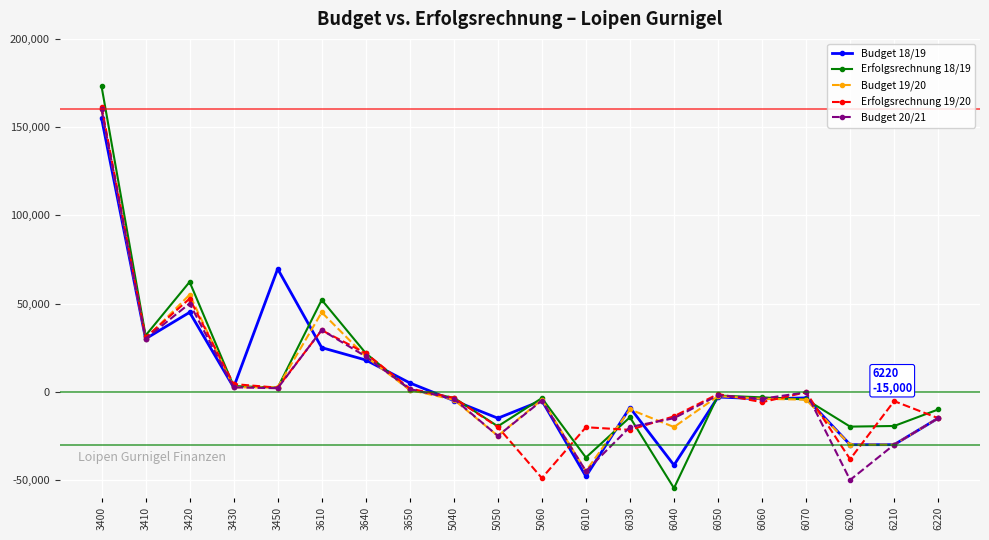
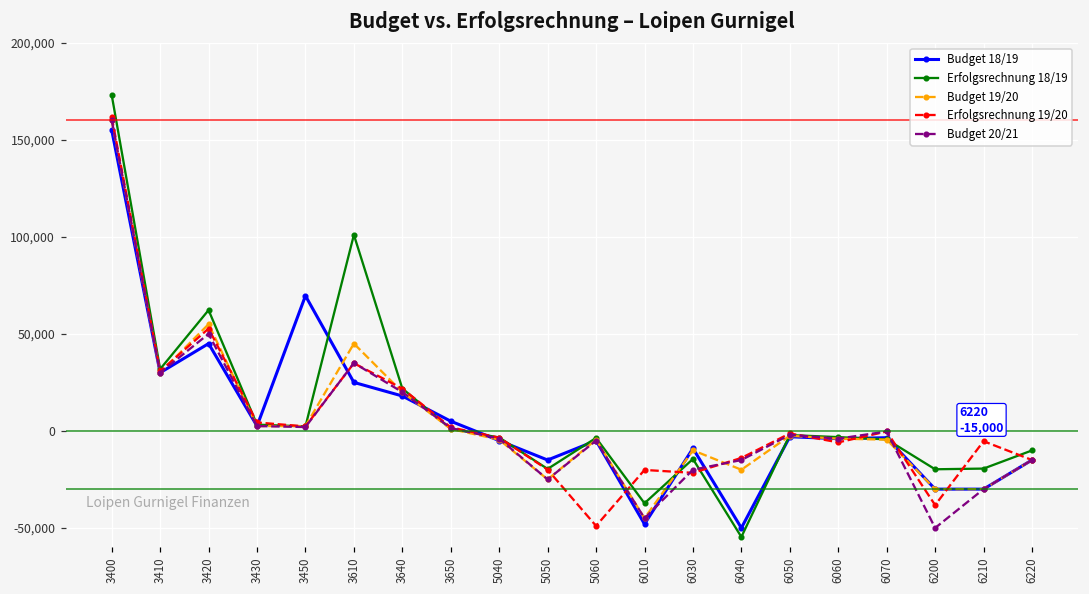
  {
    "Budget 18/19": {
      "3400": "155,000",
      "3420": "45,000",
      "3450": "70,000",
      "3610": "25,000",
      "3640": "18,000",
      "3650": "5,000",
      "5050": "-15,000",
      "6010": "-48,000",
-     "6040": "-42,000"
+     "6040": "-50,000"
    },
    "Erfolgsrechnung 18/19": {
      "3400": "173,000",
      "3420": "62,000",
-     "3610": "52,000",
+     "3610": "101,000",
      "6010": "-37,000",
      "6030": "-14,000",
      "6040": "-55,000",
      "6200": "-20,000",
      "6210": "-19,000",
      "6220": "-10,000"
    },
    "Budget 19/20": {
      "3420": "55,000",
      "3610": "45,000",
      "6040": "-20,000"
    },
    "Erfolgsrechnung 19/20": {
      "3400": "162,000",
      "3420": "53,000",
      "5060": "-49,000",
      "6010": "-20,000",
      "6030": "-22,000",
      "6060": "-6,000",
      "6200": "-38,000"
    },
    "Budget 20/21": {
      "3420": "50,000",
      "6030": "-20,000",
      "6200": "-50,000"
    }
  }
